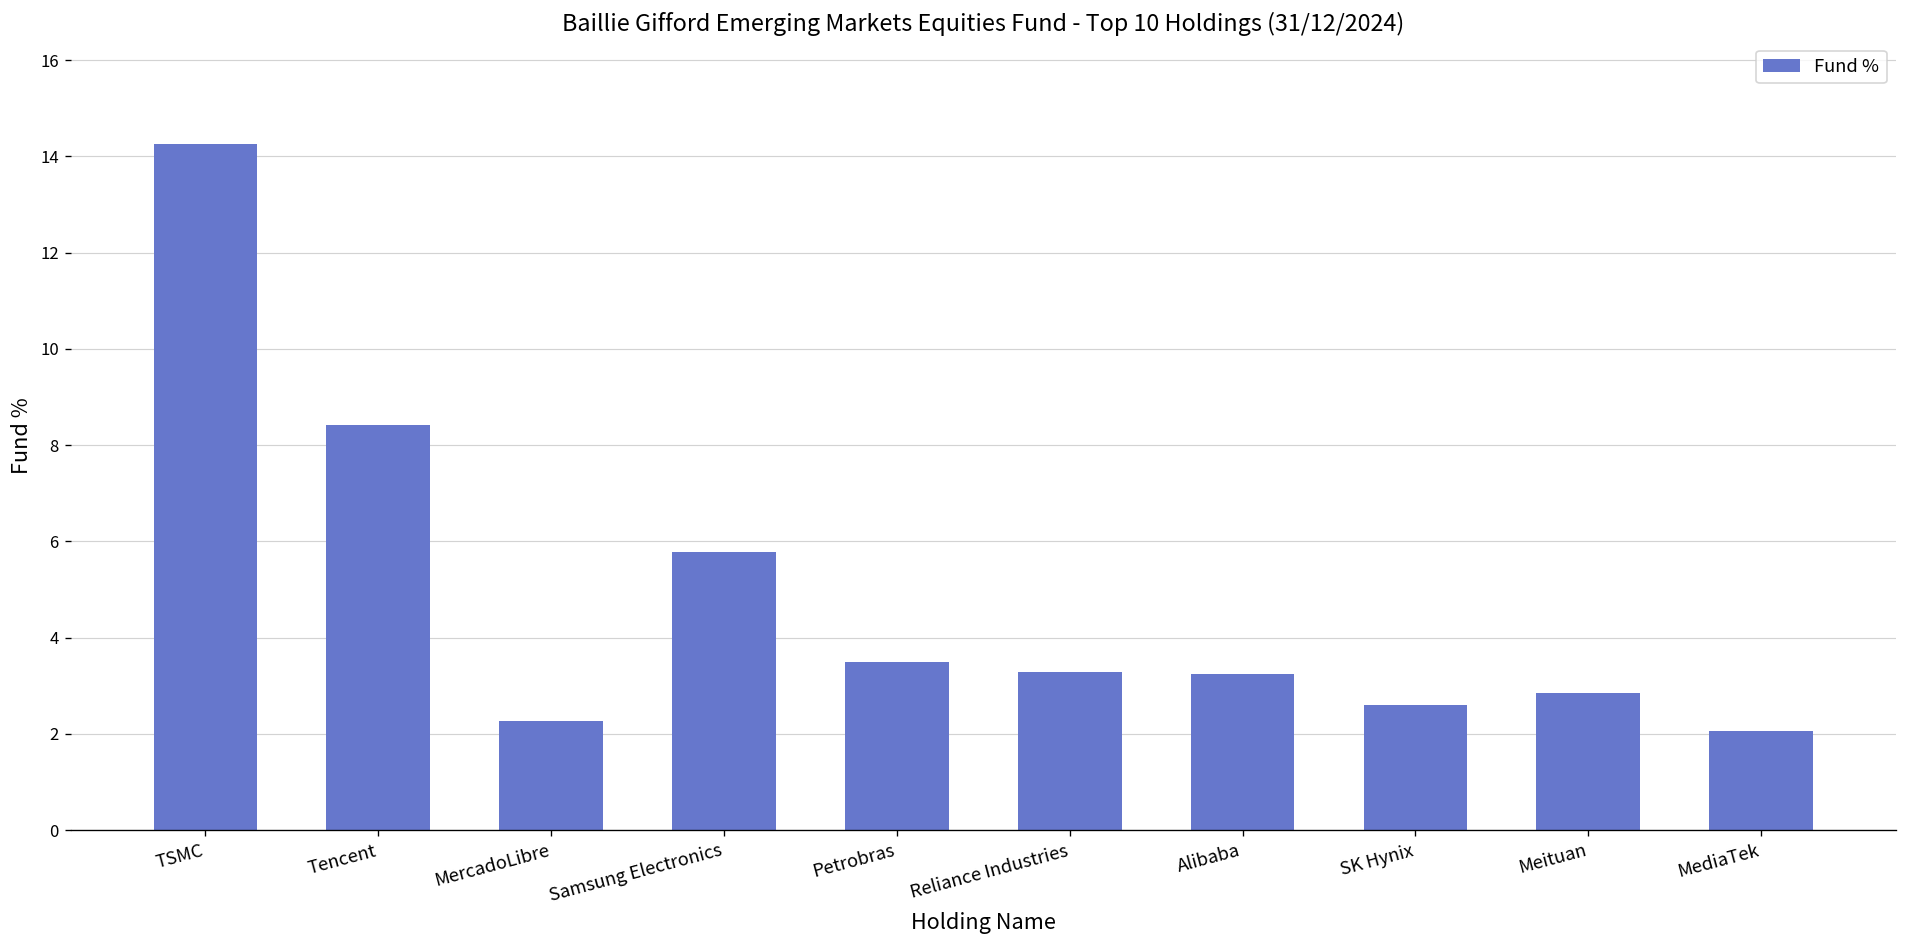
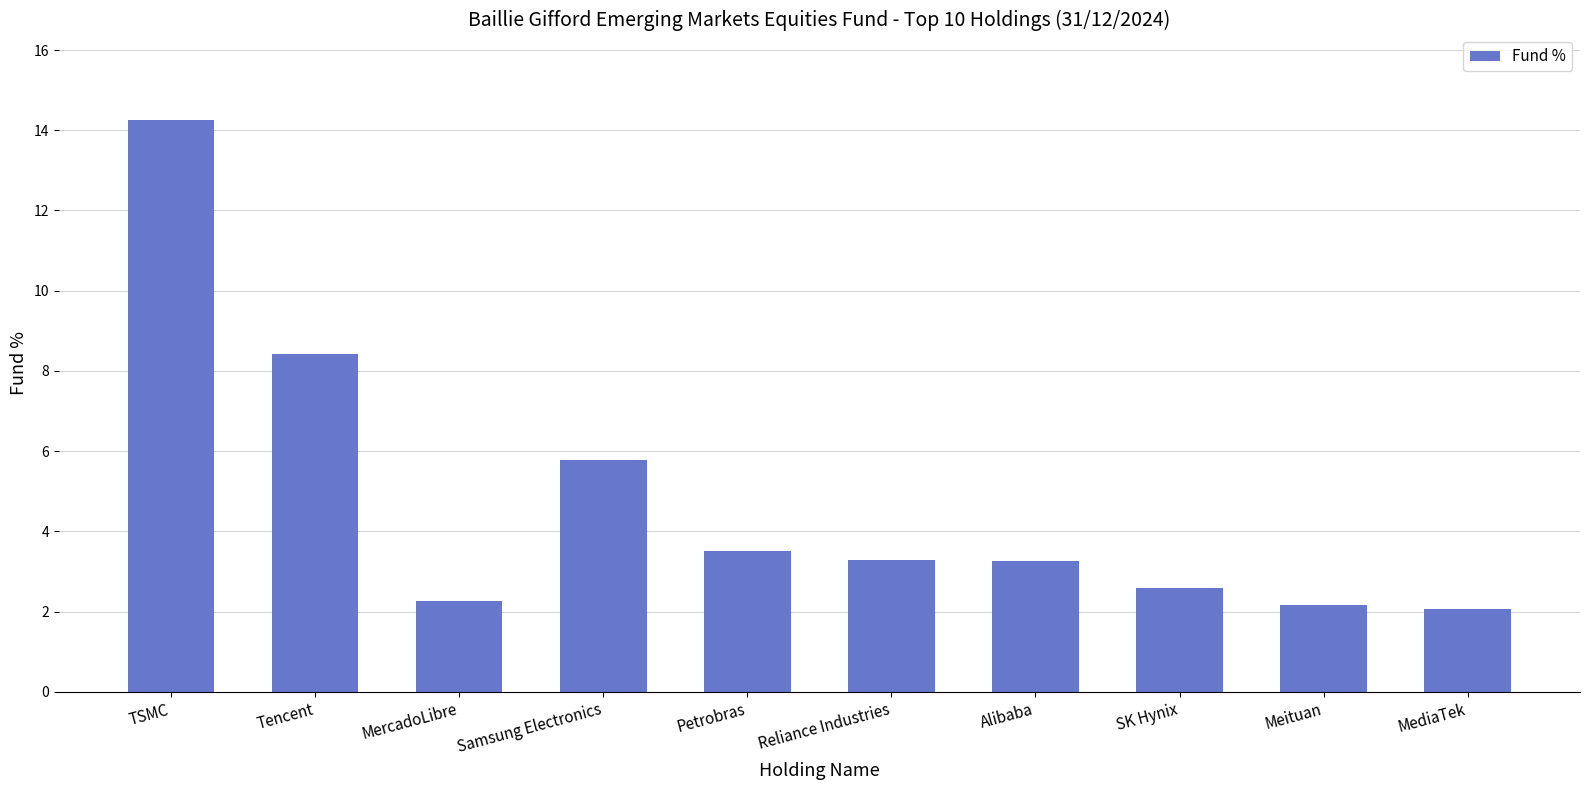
  {
    "TSMC": 14.3,
    "Tencent": 8.4,
    "MercadoLibre": 2.3,
    "Samsung Electronics": 5.8,
    "Petrobras": 3.5,
    "Reliance Industries": 3.3,
    "Alibaba": 3.3,
    "SK Hynix": 2.6,
-   "Meituan": 2.9,
+   "Meituan": 2.2,
    "MediaTek": 2.1
  }
